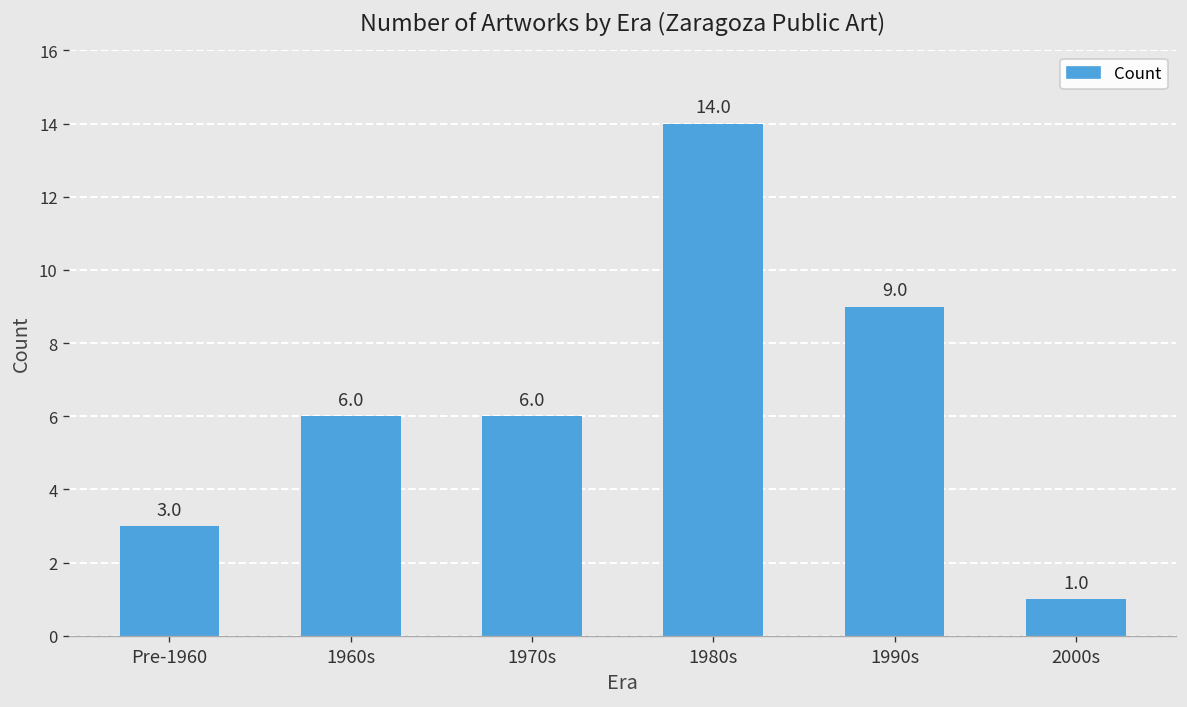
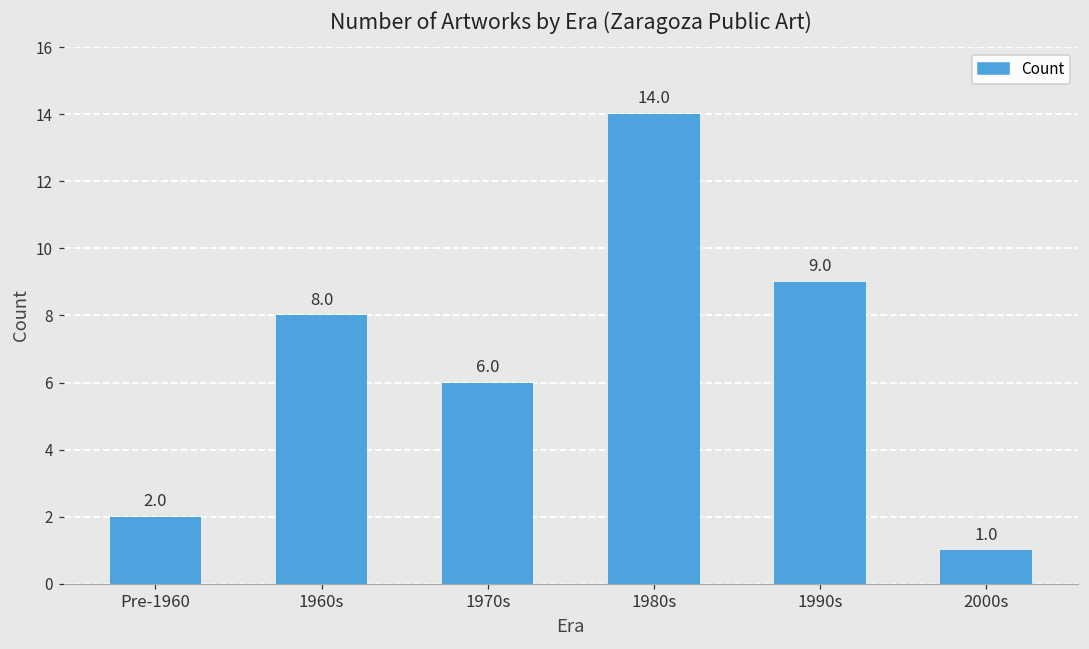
  {
-   "Pre-1960": 3.0,
-   "1960s": 6.0,
+   "Pre-1960": 2.0,
+   "1960s": 8.0,
    "1970s": 6.0,
    "1980s": 14.0,
    "1990s": 9.0,
    "2000s": 1.0
  }
